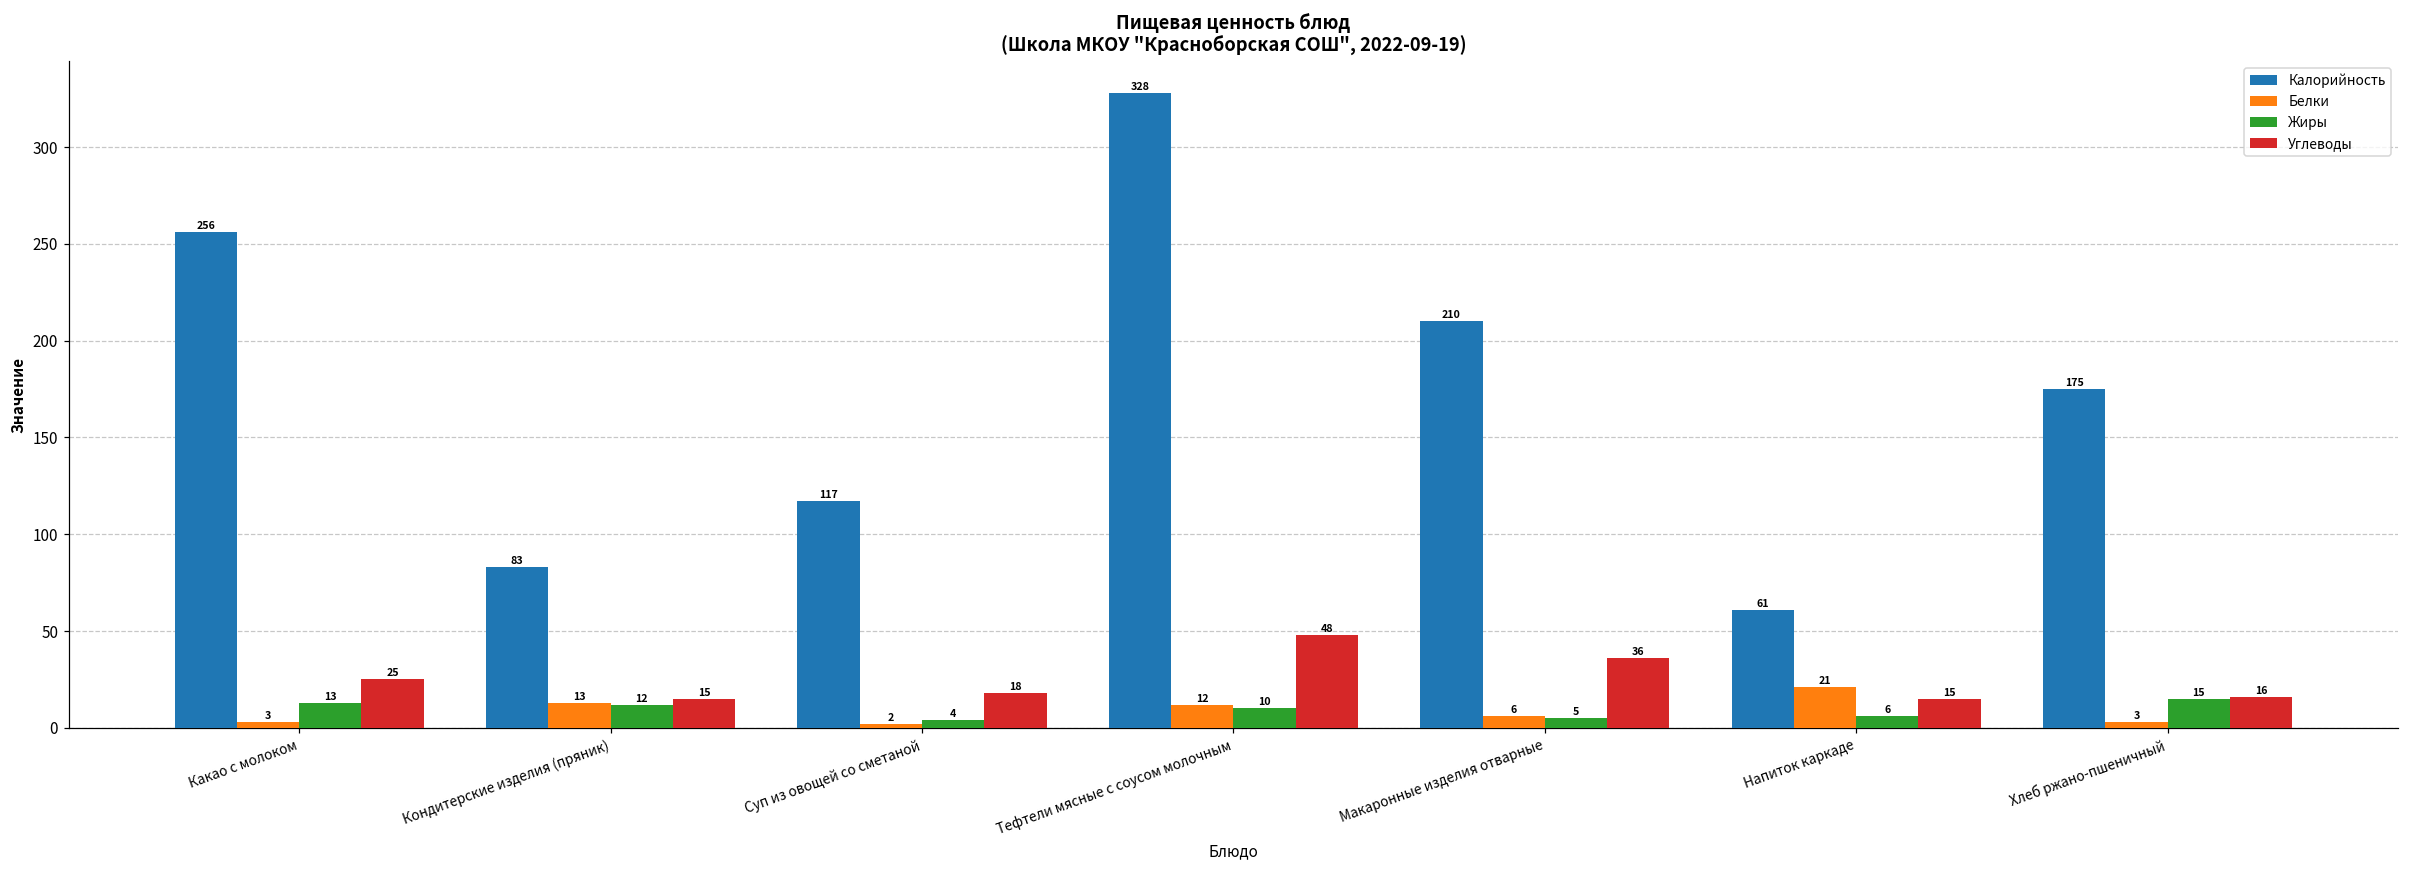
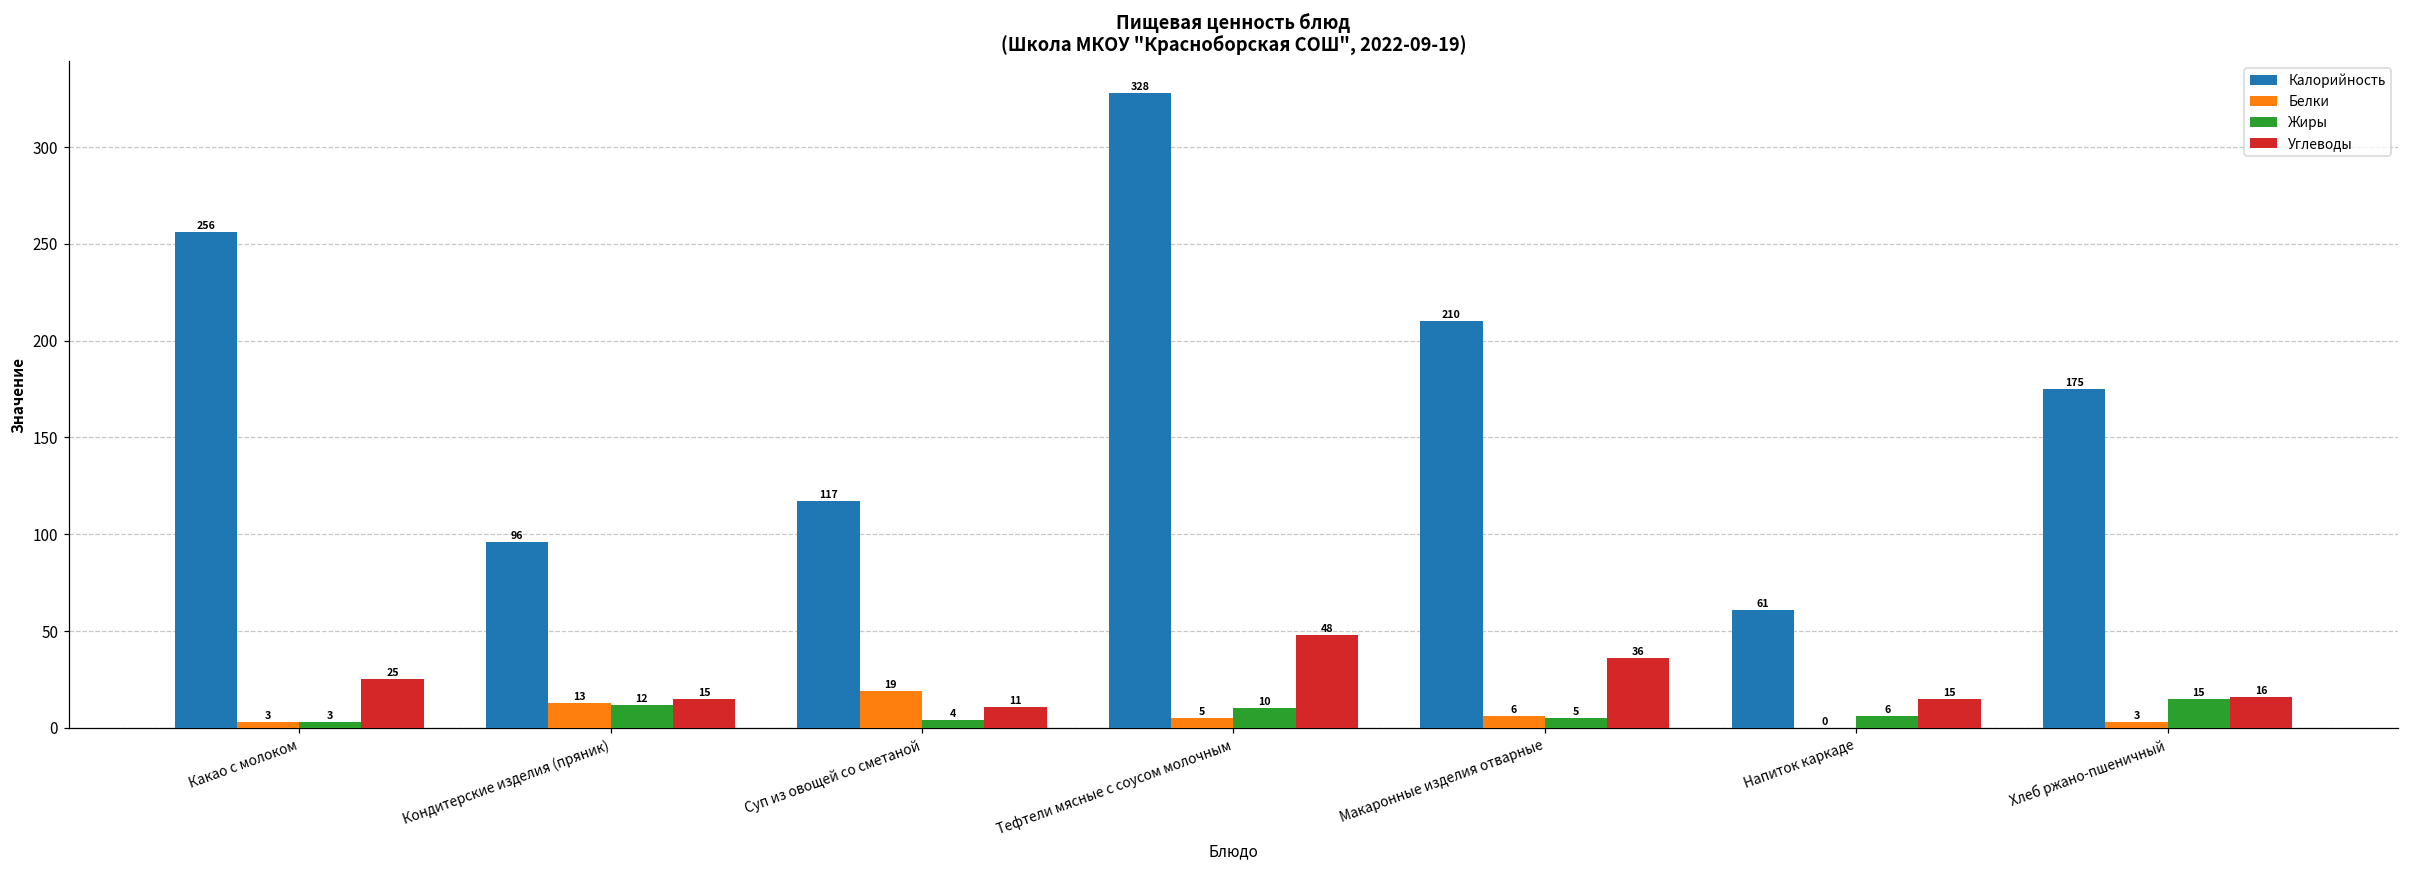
  {
    "Калорийность": {
      "Какао с молоком": 256,
-     "Кондитерские изделия (пряник)": 83,
+     "Кондитерские изделия (пряник)": 96,
      "Суп из овощей со сметаной": 117,
      "Тефтели мясные с соусом молочным": 328,
      "Макаронные изделия отварные": 210,
      "Напиток каркаде": 61,
      "Хлеб ржано-пшеничный": 175
    },
    "Белки": {
      "Какао с молоком": 3,
      "Кондитерские изделия (пряник)": 13,
-     "Суп из овощей со сметаной": 2,
-     "Тефтели мясные с соусом молочным": 12,
+     "Суп из овощей со сметаной": 19,
+     "Тефтели мясные с соусом молочным": 5,
      "Макаронные изделия отварные": 6,
-     "Напиток каркаде": 21,
+     "Напиток каркаде": 0,
      "Хлеб ржано-пшеничный": 3
    },
    "Жиры": {
-     "Какао с молоком": 13,
+     "Какао с молоком": 3,
      "Кондитерские изделия (пряник)": 12,
      "Суп из овощей со сметаной": 4,
      "Тефтели мясные с соусом молочным": 10,
      "Макаронные изделия отварные": 5,
      "Напиток каркаде": 6,
      "Хлеб ржано-пшеничный": 15
    },
    "Углеводы": {
      "Какао с молоком": 25,
      "Кондитерские изделия (пряник)": 15,
-     "Суп из овощей со сметаной": 18,
+     "Суп из овощей со сметаной": 11,
      "Тефтели мясные с соусом молочным": 48,
      "Макаронные изделия отварные": 36,
      "Напиток каркаде": 15,
      "Хлеб ржано-пшеничный": 16
    }
  }
